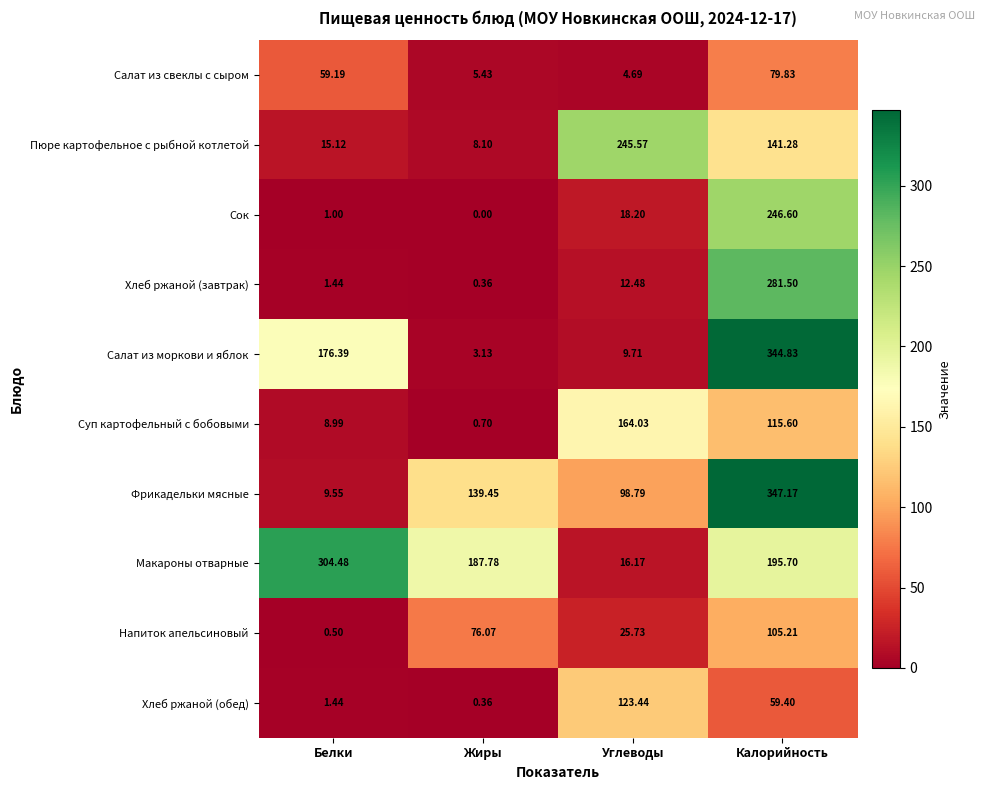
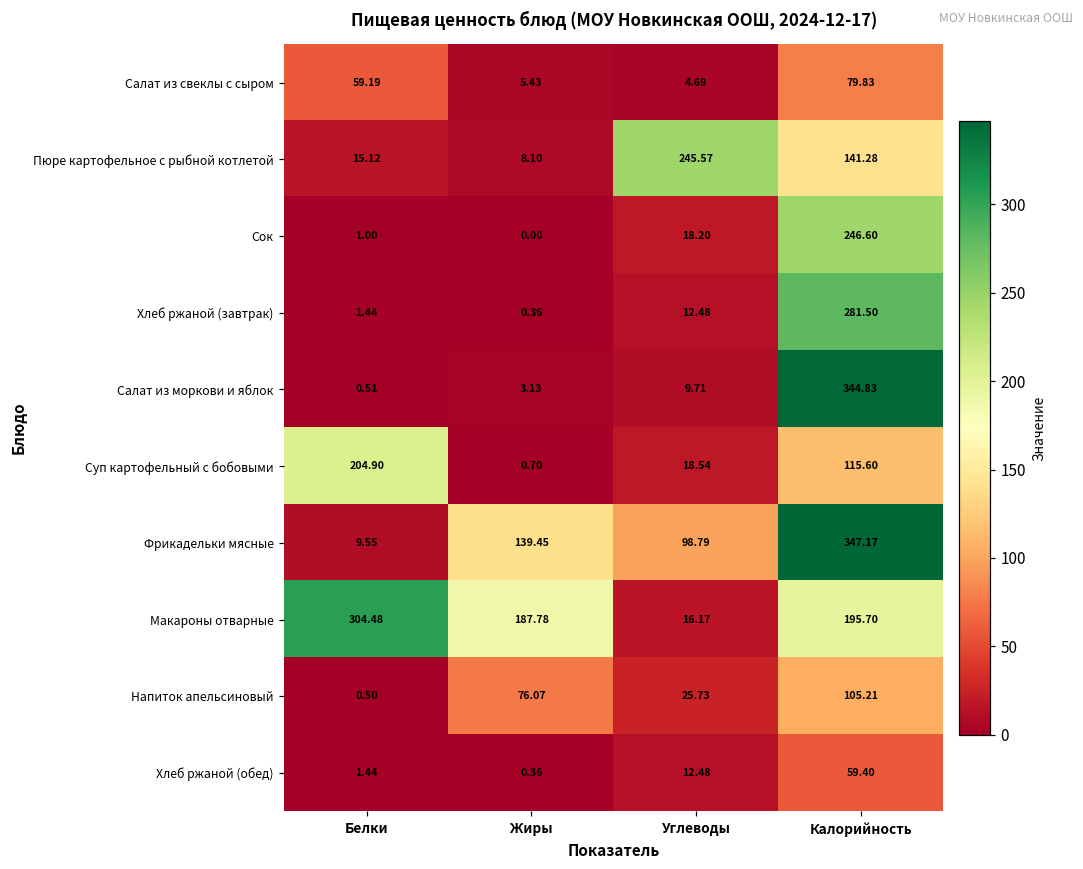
  {
    "Салат из свеклы с сыром": {
      "Белки": 59.19,
      "Жиры": 5.43,
      "Углеводы": 4.69,
      "Калорийность": 79.83
    },
    "Пюре картофельное с рыбной котлетой": {
      "Белки": 15.12,
      "Жиры": 8.10,
      "Углеводы": 245.57,
      "Калорийность": 141.28
    },
    "Сок": {
      "Белки": 1.00,
      "Жиры": 0.00,
      "Углеводы": 18.20,
      "Калорийность": 246.60
    },
    "Хлеб ржаной (завтрак)": {
      "Белки": 1.44,
      "Жиры": 0.36,
      "Углеводы": 12.48,
      "Калорийность": 281.50
    },
    "Салат из моркови и яблок": {
-     "Белки": 176.39,
+     "Белки": 0.51,
      "Жиры": 3.13,
      "Углеводы": 9.71,
      "Калорийность": 344.83
    },
    "Суп картофельный с бобовыми": {
-     "Белки": 8.99,
+     "Белки": 204.90,
      "Жиры": 0.70,
-     "Углеводы": 164.03,
+     "Углеводы": 18.54,
      "Калорийность": 115.60
    },
    "Фрикадельки мясные": {
      "Белки": 9.55,
      "Жиры": 139.45,
      "Углеводы": 98.79,
      "Калорийность": 347.17
    },
    "Макароны отварные": {
      "Белки": 304.48,
      "Жиры": 187.78,
      "Углеводы": 16.17,
      "Калорийность": 195.70
    },
    "Напиток апельсиновый": {
      "Белки": 0.50,
      "Жиры": 76.07,
      "Углеводы": 25.73,
      "Калорийность": 105.21
    },
    "Хлеб ржаной (обед)": {
      "Белки": 1.44,
      "Жиры": 0.36,
-     "Углеводы": 123.44,
+     "Углеводы": 12.48,
      "Калорийность": 59.40
    }
  }
